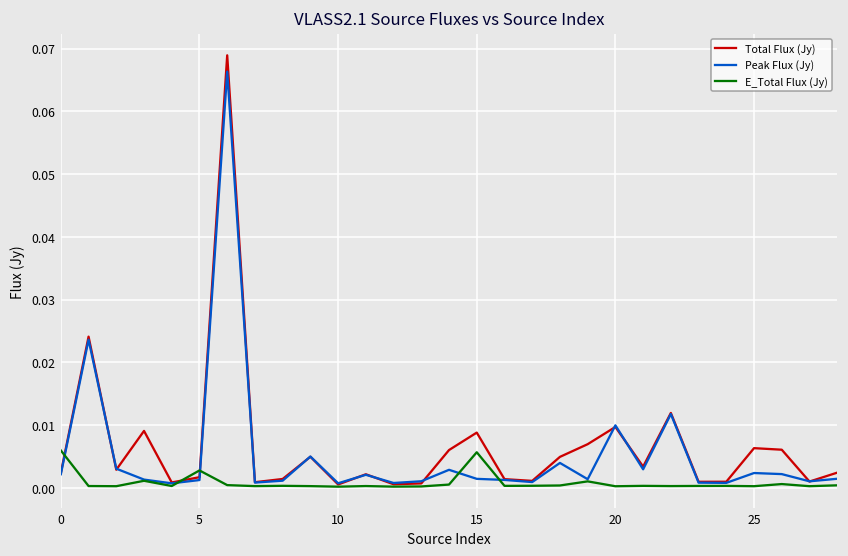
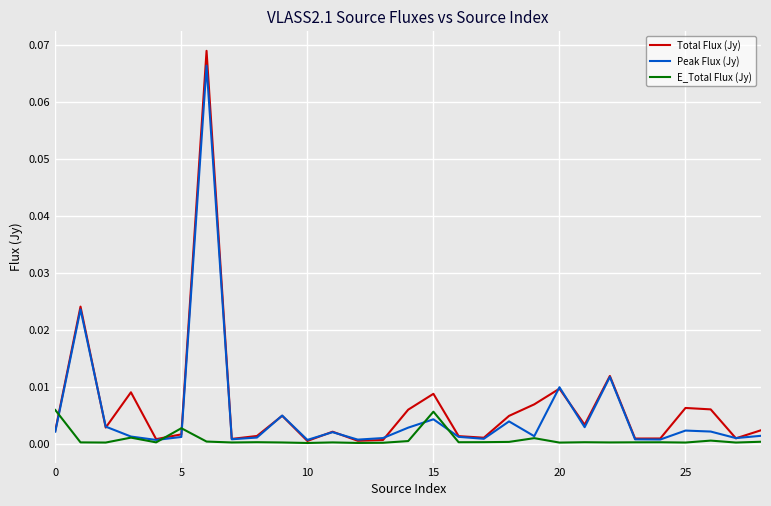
  {
    "Total Flux (Jy)": {
      "5": 0.002,
      "15": 0.009,
      "25": 0.006
    },
    "Peak Flux (Jy)": {
      "5": 0.001,
-     "15": 0.001,
+     "15": 0.004,
      "25": 0.002
    },
    "E_Total Flux (Jy)": {
      "0": 0.006,
      "5": 0.003,
      "15": 0.006,
      "20": 0.000,
      "25": 0.000
    }
  }
